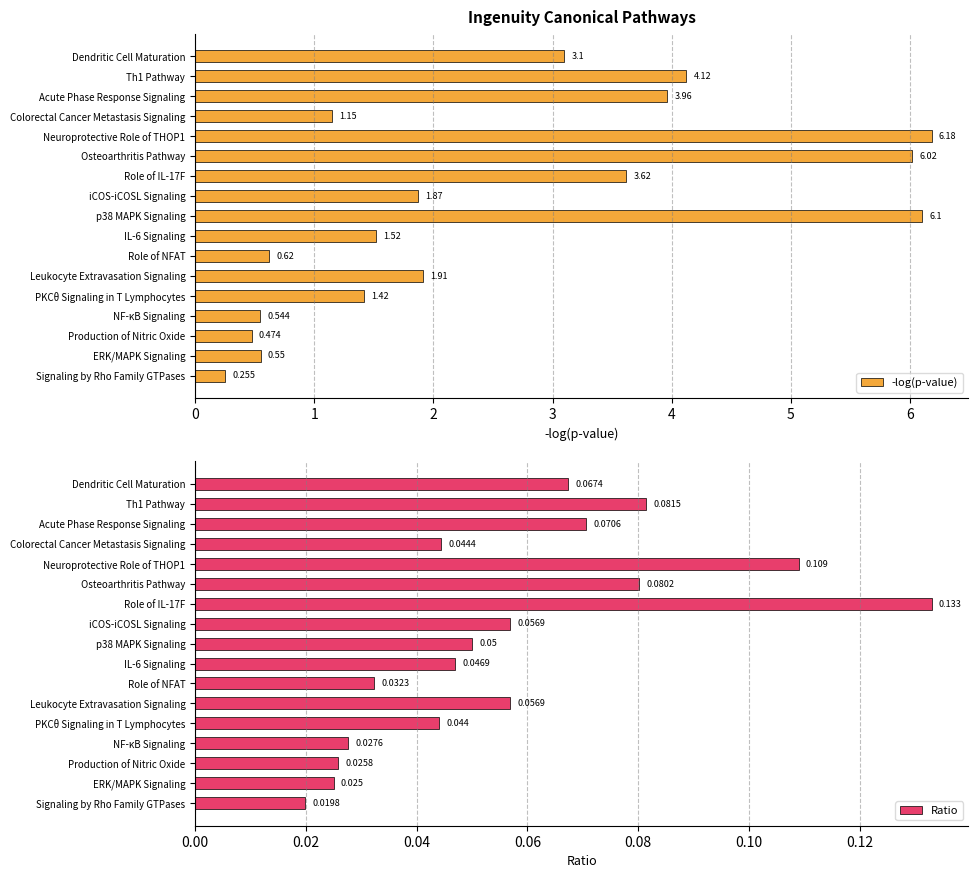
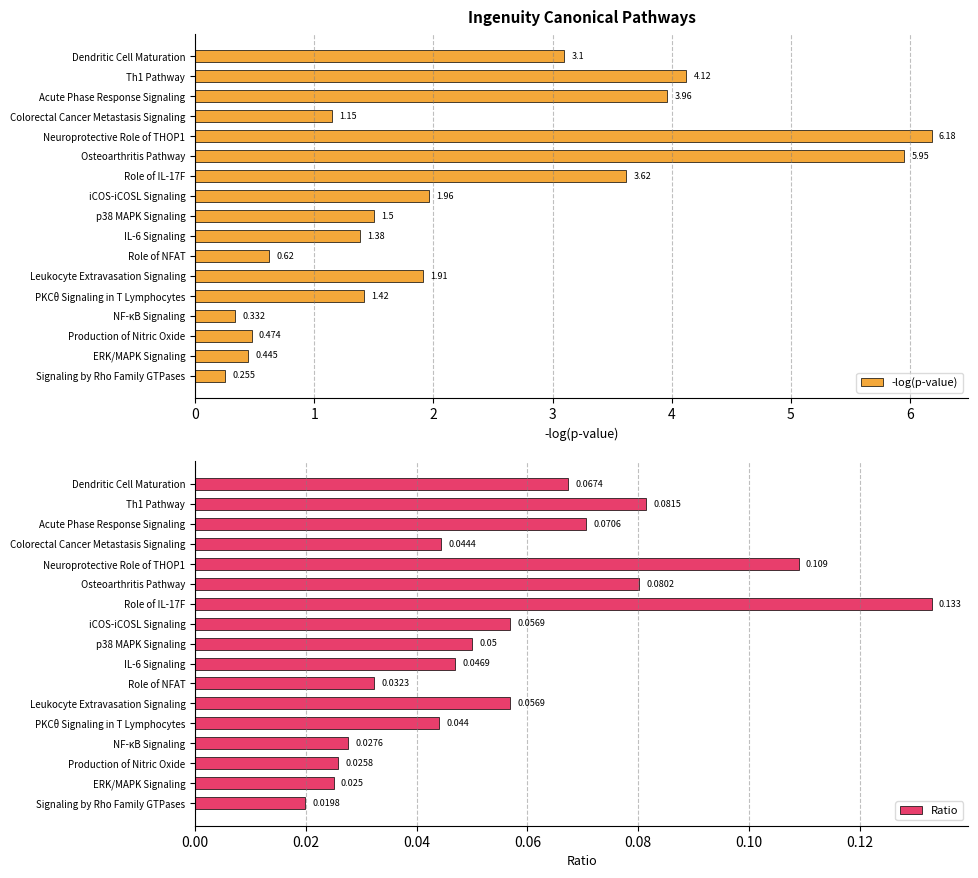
  {
    "Ingenuity Canonical Pathways": {
      "Dendritic Cell Maturation": 3.1,
      "Th1 Pathway": 4.12,
      "Acute Phase Response Signaling": 3.96,
      "Colorectal Cancer Metastasis Signaling": 1.15,
      "Neuroprotective Role of THOP1": 6.18,
-     "Osteoarthritis Pathway": 6.02,
+     "Osteoarthritis Pathway": 5.95,
      "Role of IL-17F": 3.62,
-     "iCOS-iCOSL Signaling": 1.87,
-     "p38 MAPK Signaling": 6.1,
-     "IL-6 Signaling": 1.52,
+     "iCOS-iCOSL Signaling": 1.96,
+     "p38 MAPK Signaling": 1.5,
+     "IL-6 Signaling": 1.38,
      "Role of NFAT": 0.62,
      "Leukocyte Extravasation Signaling": 1.91,
      "PKCθ Signaling in T Lymphocytes": 1.42,
-     "NF-κB Signaling": 0.544,
+     "NF-κB Signaling": 0.332,
      "Production of Nitric Oxide": 0.474,
-     "ERK/MAPK Signaling": 0.55,
+     "ERK/MAPK Signaling": 0.445,
      "Signaling by Rho Family GTPases": 0.255
    }
  }
